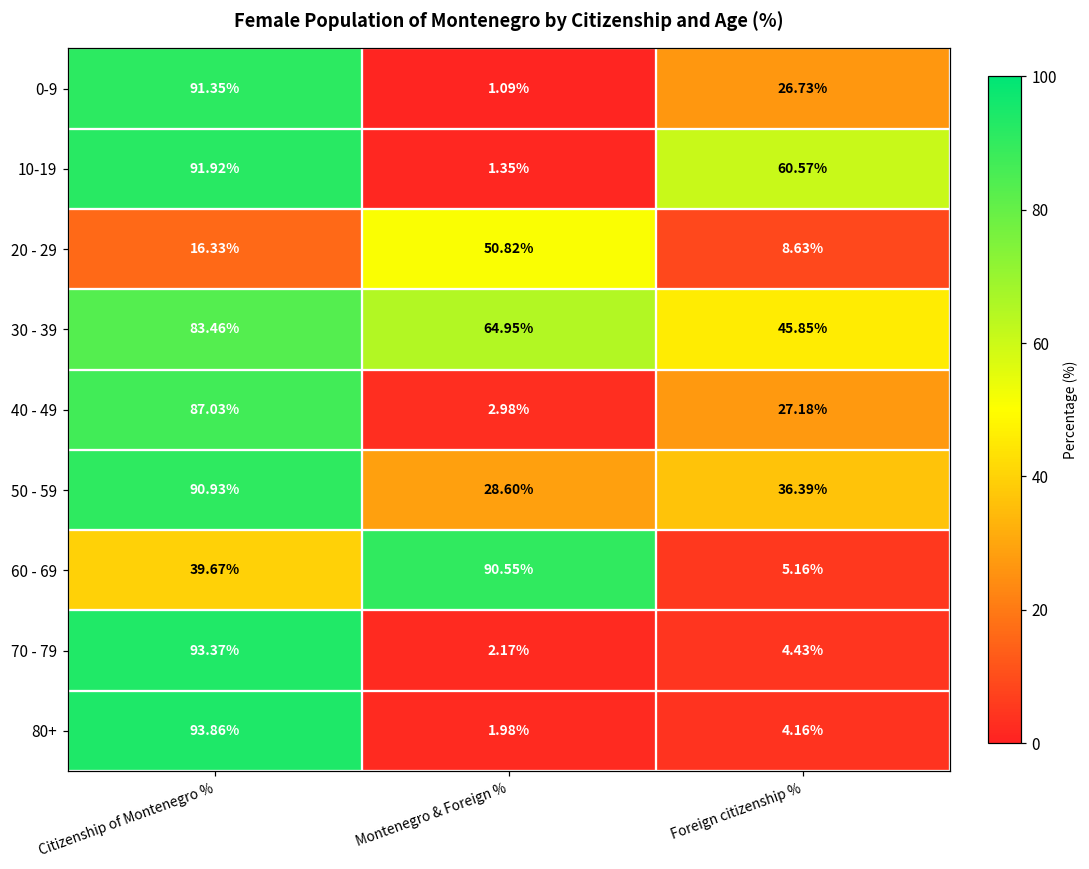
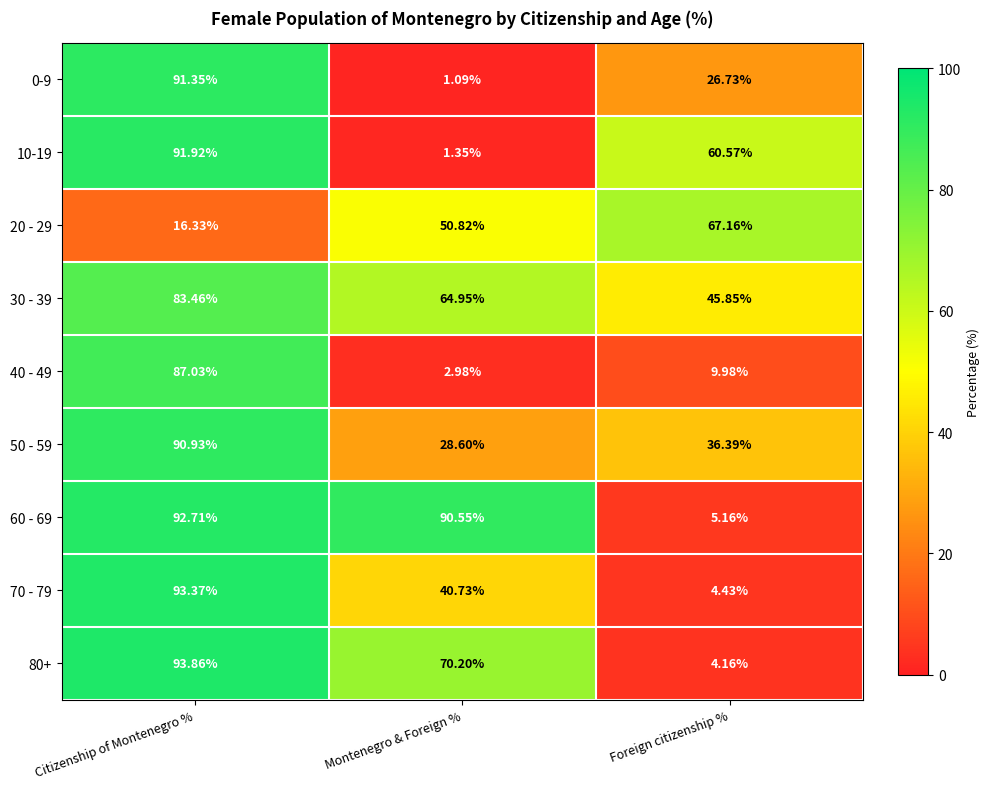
  {
    "0-9": {
      "Citizenship of Montenegro %": "91.35%",
      "Montenegro & Foreign %": "1.09%",
      "Foreign citizenship %": "26.73%"
    },
    "10-19": {
      "Citizenship of Montenegro %": "91.92%",
      "Montenegro & Foreign %": "1.35%",
      "Foreign citizenship %": "60.57%"
    },
    "20 - 29": {
      "Citizenship of Montenegro %": "16.33%",
      "Montenegro & Foreign %": "50.82%",
-     "Foreign citizenship %": "8.63%"
+     "Foreign citizenship %": "67.16%"
    },
    "30 - 39": {
      "Citizenship of Montenegro %": "83.46%",
      "Montenegro & Foreign %": "64.95%",
      "Foreign citizenship %": "45.85%"
    },
    "40 - 49": {
      "Citizenship of Montenegro %": "87.03%",
      "Montenegro & Foreign %": "2.98%",
-     "Foreign citizenship %": "27.18%"
+     "Foreign citizenship %": "9.98%"
    },
    "50 - 59": {
      "Citizenship of Montenegro %": "90.93%",
      "Montenegro & Foreign %": "28.60%",
      "Foreign citizenship %": "36.39%"
    },
    "60 - 69": {
-     "Citizenship of Montenegro %": "39.67%",
+     "Citizenship of Montenegro %": "92.71%",
      "Montenegro & Foreign %": "90.55%",
      "Foreign citizenship %": "5.16%"
    },
    "70 - 79": {
      "Citizenship of Montenegro %": "93.37%",
-     "Montenegro & Foreign %": "2.17%",
+     "Montenegro & Foreign %": "40.73%",
      "Foreign citizenship %": "4.43%"
    },
    "80+": {
      "Citizenship of Montenegro %": "93.86%",
-     "Montenegro & Foreign %": "1.98%",
+     "Montenegro & Foreign %": "70.20%",
      "Foreign citizenship %": "4.16%"
    }
  }
